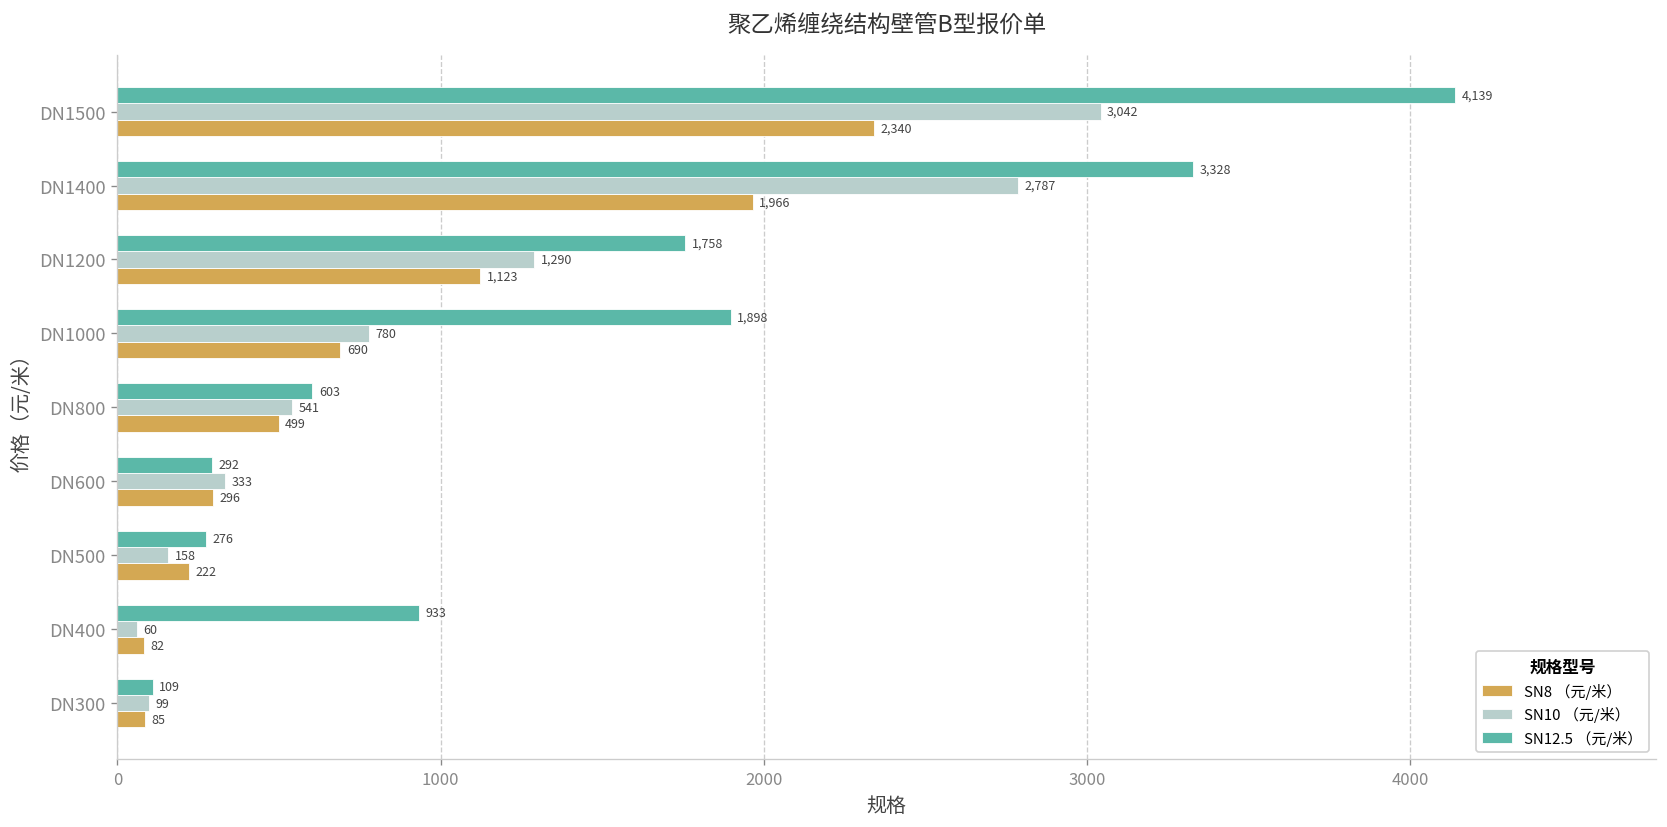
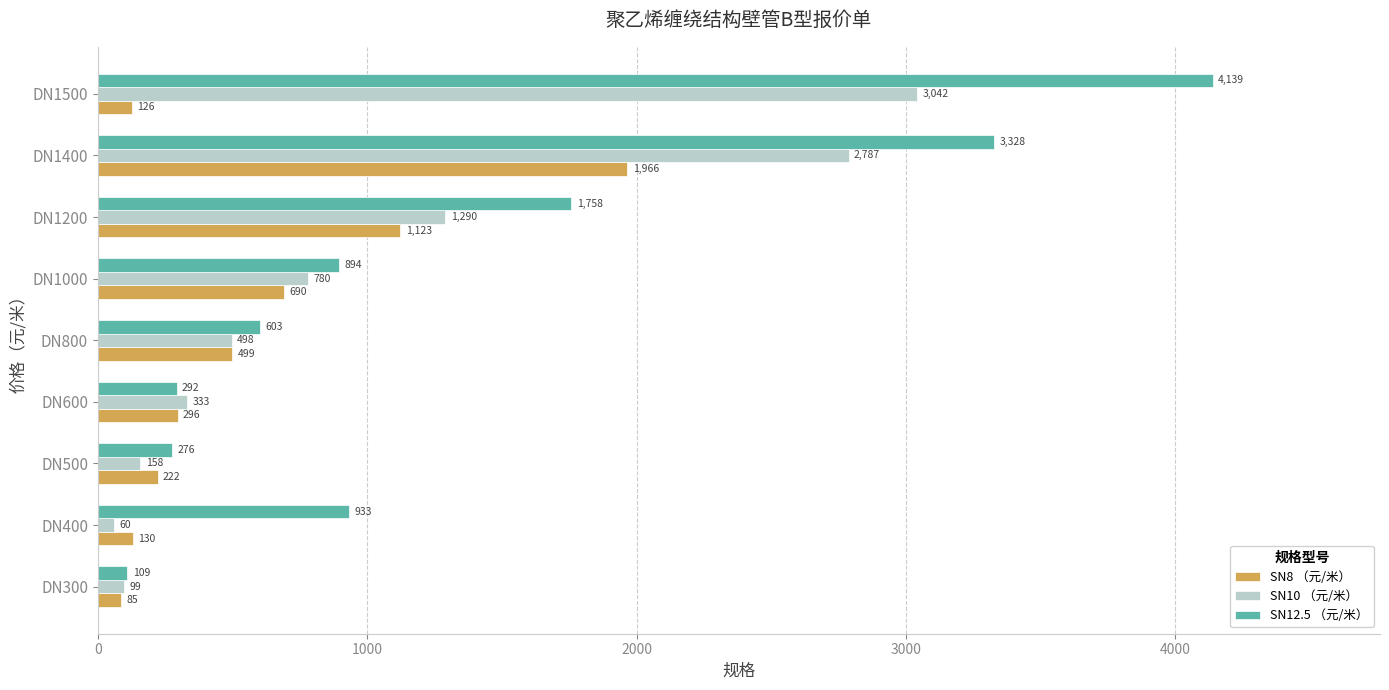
  {
    "SN8 （元/米）": {
-     "DN1500": "2,340",
+     "DN1500": "126",
      "DN1400": "1,966",
      "DN1200": "1,123",
      "DN1000": "690",
      "DN800": "499",
      "DN600": "296",
      "DN500": "222",
-     "DN400": "82",
+     "DN400": "130",
      "DN300": "85"
    },
    "SN10 （元/米）": {
      "DN1500": "3,042",
      "DN1400": "2,787",
      "DN1200": "1,290",
      "DN1000": "780",
-     "DN800": "541",
+     "DN800": "498",
      "DN600": "333",
      "DN500": "158",
      "DN400": "60",
      "DN300": "99"
    },
    "SN12.5 （元/米）": {
      "DN1500": "4,139",
      "DN1400": "3,328",
      "DN1200": "1,758",
-     "DN1000": "1,898",
+     "DN1000": "894",
      "DN800": "603",
      "DN600": "292",
      "DN500": "276",
      "DN400": "933",
      "DN300": "109"
    }
  }
